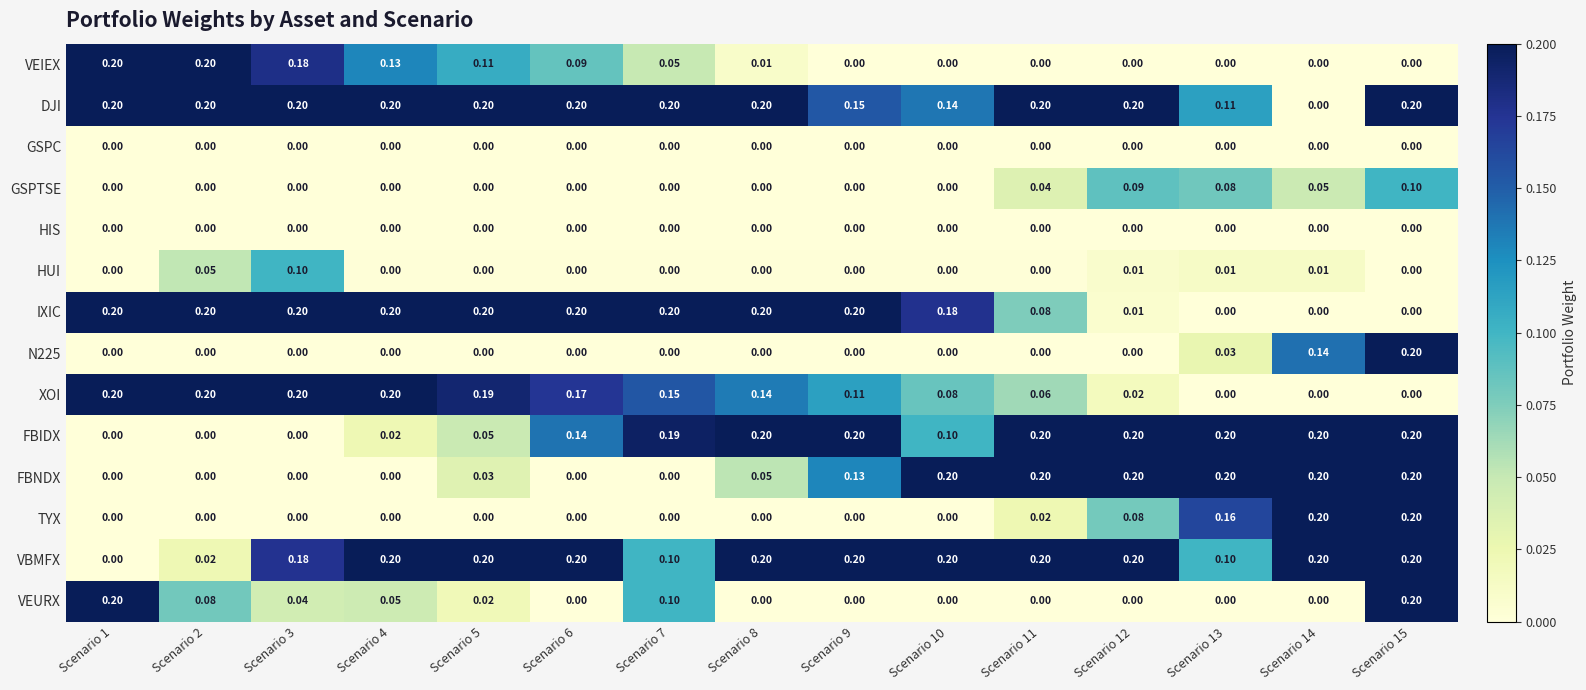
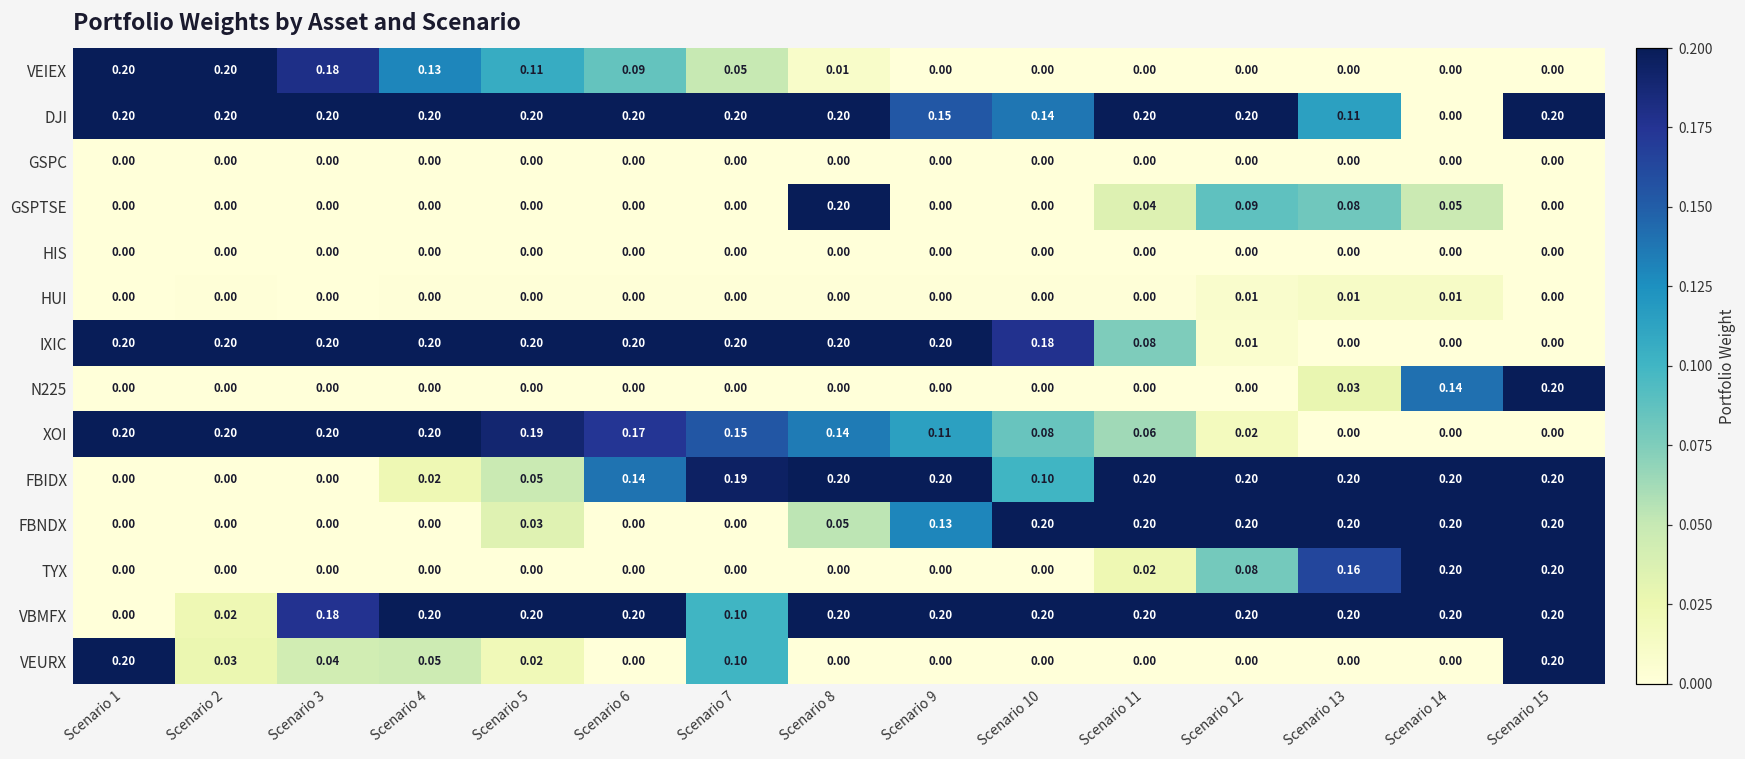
  {
    "GSPTSE": {
      "Scenario 1": 0.00,
      "Scenario 2": 0.00,
      "Scenario 3": 0.00,
      "Scenario 4": 0.00,
      "Scenario 5": 0.00,
      "Scenario 6": 0.00,
      "Scenario 7": 0.00,
-     "Scenario 8": 0.00,
+     "Scenario 8": 0.20,
      "Scenario 9": 0.00,
      "Scenario 10": 0.00,
      "Scenario 11": 0.04,
      "Scenario 12": 0.09,
      "Scenario 13": 0.08,
      "Scenario 14": 0.05,
-     "Scenario 15": 0.10
+     "Scenario 15": 0.00
    },
    "HUI": {
      "Scenario 1": 0.00,
-     "Scenario 2": 0.05,
-     "Scenario 3": 0.10,
+     "Scenario 2": 0.00,
+     "Scenario 3": 0.00,
      "Scenario 4": 0.00,
      "Scenario 5": 0.00,
      "Scenario 6": 0.00,
      "Scenario 7": 0.00,
      "Scenario 8": 0.00,
      "Scenario 9": 0.00,
      "Scenario 10": 0.00,
      "Scenario 11": 0.00,
      "Scenario 12": 0.01,
      "Scenario 13": 0.01,
      "Scenario 14": 0.01,
      "Scenario 15": 0.00
    },
    "VBMFX": {
      "Scenario 1": 0.00,
      "Scenario 2": 0.02,
      "Scenario 3": 0.18,
      "Scenario 4": 0.20,
      "Scenario 5": 0.20,
      "Scenario 6": 0.20,
      "Scenario 7": 0.10,
      "Scenario 8": 0.20,
      "Scenario 9": 0.20,
      "Scenario 10": 0.20,
      "Scenario 11": 0.20,
      "Scenario 12": 0.20,
-     "Scenario 13": 0.10,
+     "Scenario 13": 0.20,
      "Scenario 14": 0.20,
      "Scenario 15": 0.20
    },
    "VEURX": {
      "Scenario 1": 0.20,
-     "Scenario 2": 0.08,
+     "Scenario 2": 0.03,
      "Scenario 3": 0.04,
      "Scenario 4": 0.05,
      "Scenario 5": 0.02,
      "Scenario 6": 0.00,
      "Scenario 7": 0.10,
      "Scenario 8": 0.00,
      "Scenario 9": 0.00,
      "Scenario 10": 0.00,
      "Scenario 11": 0.00,
      "Scenario 12": 0.00,
      "Scenario 13": 0.00,
      "Scenario 14": 0.00,
      "Scenario 15": 0.20
    }
  }
